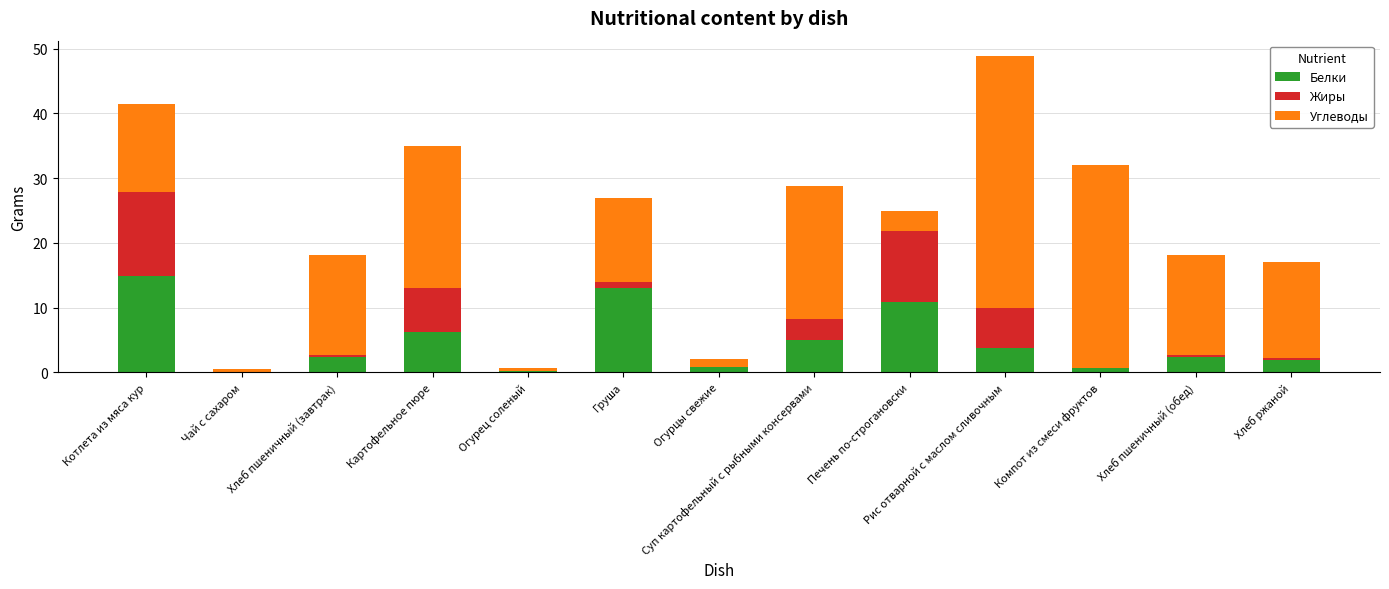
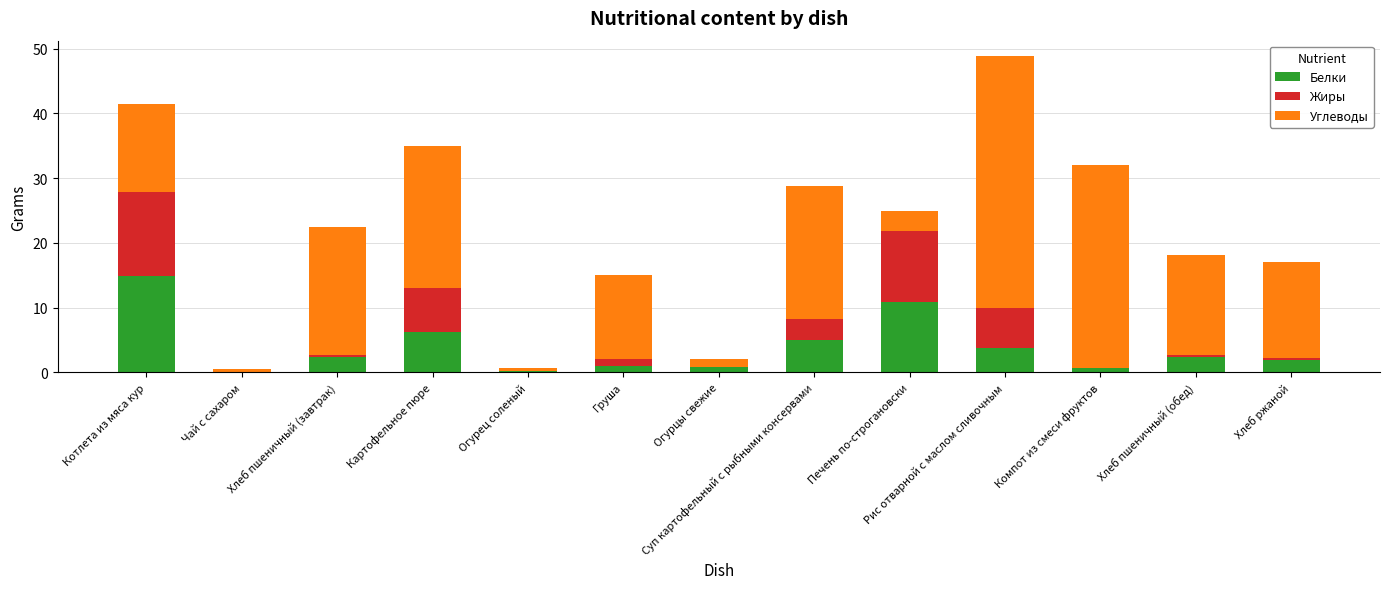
  {
    "Белки": {
      "Котлета из мяса кур": 15,
      "Чай с сахаром": 0,
      "Хлеб пшеничный (завтрак)": 2,
      "Картофельное пюре": 6,
-     "Груша": 13,
+     "Груша": 1,
      "Огурцы свежие": 1,
      "Суп картофельный с рыбными консервами": 5,
      "Печень по-строгановски": 11,
      "Рис отварной с маслом сливочным": 4,
      "Компот из смеси фруктов": 1,
      "Хлеб пшеничный (обед)": 2,
      "Хлеб ржаной": 2
    },
    "Жиры": {
      "Котлета из мяса кур": 13,
      "Чай с сахаром": 0,
      "Картофельное пюре": 7,
      "Огурец соленый": 0,
      "Груша": 1,
      "Огурцы свежие": 0,
      "Суп картофельный с рыбными консервами": 3,
      "Печень по-строгановски": 11,
      "Рис отварной с маслом сливочным": 6,
      "Компот из смеси фруктов": 0
    },
    "Углеводы": {
      "Котлета из мяса кур": 14,
      "Чай с сахаром": 1,
-     "Хлеб пшеничный (завтрак)": 16,
+     "Хлеб пшеничный (завтрак)": 20,
      "Картофельное пюре": 22,
      "Огурец соленый": 1,
      "Груша": 13,
      "Огурцы свежие": 1,
      "Суп картофельный с рыбными консервами": 21,
      "Печень по-строгановски": 3,
      "Рис отварной с маслом сливочным": 39,
      "Компот из смеси фруктов": 31,
      "Хлеб пшеничный (обед)": 16,
      "Хлеб ржаной": 15
    }
  }
